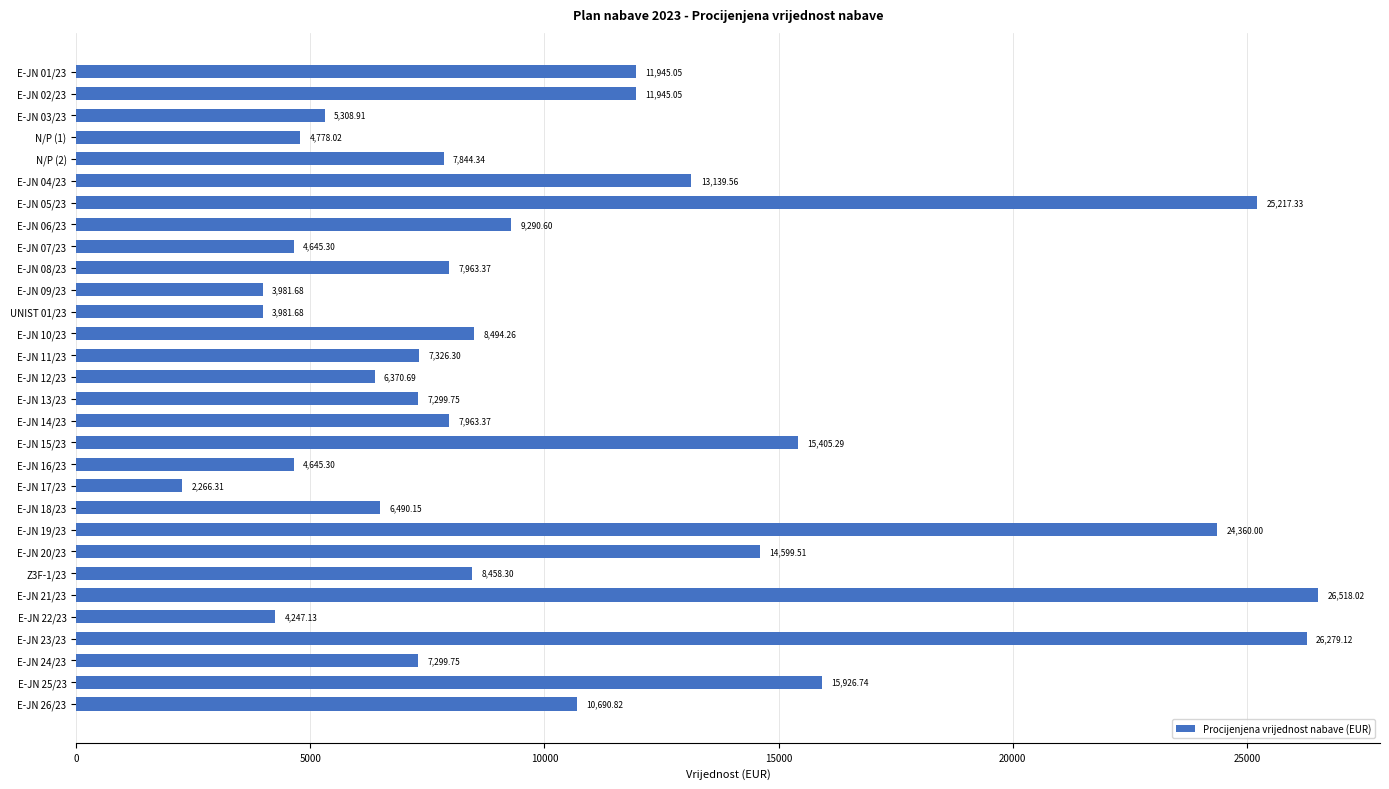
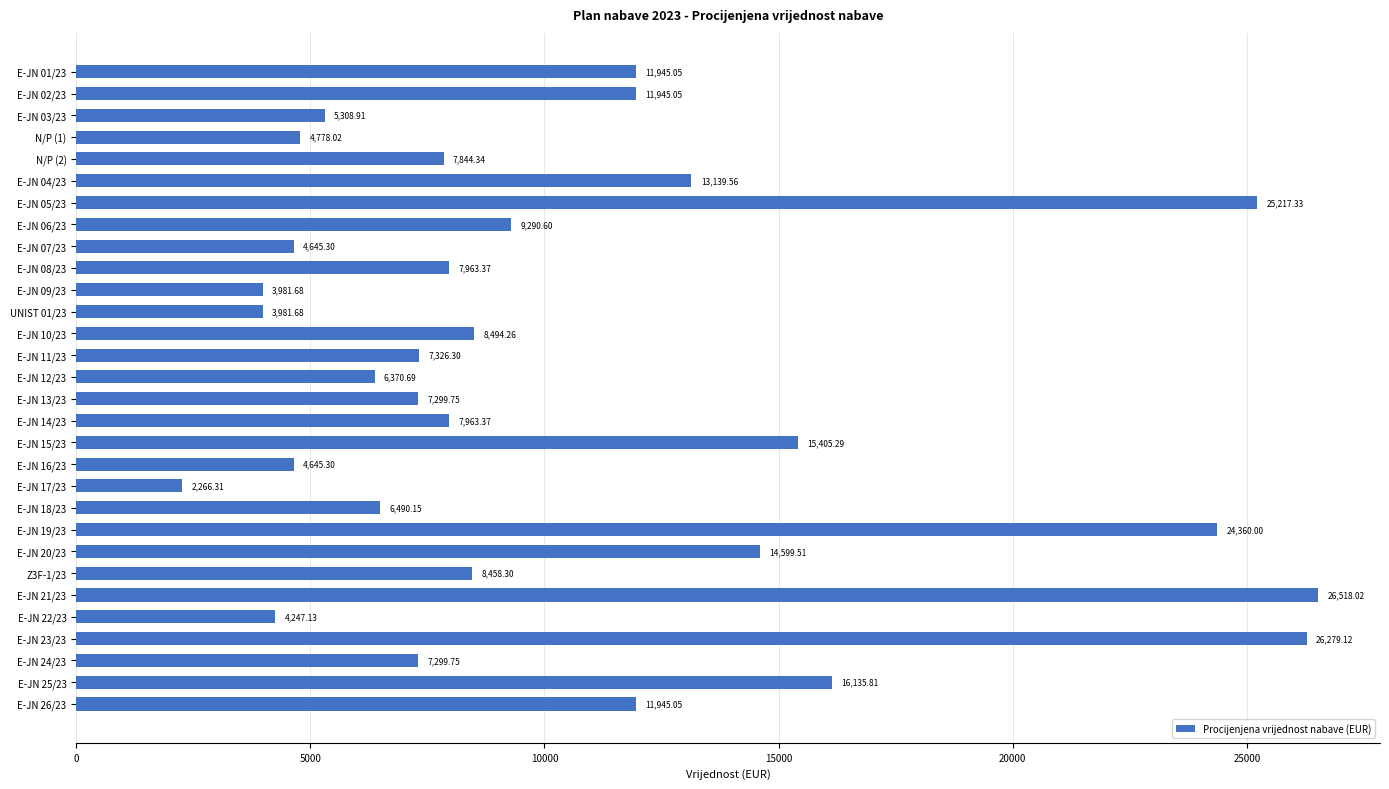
  {
    "E-JN 01/23": "11,945.05",
    "E-JN 02/23": "11,945.05",
    "E-JN 03/23": "5,308.91",
    "N/P (1)": "4,778.02",
    "N/P (2)": "7,844.34",
    "E-JN 04/23": "13,139.56",
    "E-JN 05/23": "25,217.33",
    "E-JN 06/23": "9,290.60",
    "E-JN 07/23": "4,645.30",
    "E-JN 08/23": "7,963.37",
    "E-JN 09/23": "3,981.68",
    "UNIST 01/23": "3,981.68",
    "E-JN 10/23": "8,494.26",
    "E-JN 11/23": "7,326.30",
    "E-JN 12/23": "6,370.69",
    "E-JN 13/23": "7,299.75",
    "E-JN 14/23": "7,963.37",
    "E-JN 15/23": "15,405.29",
    "E-JN 16/23": "4,645.30",
    "E-JN 17/23": "2,266.31",
    "E-JN 18/23": "6,490.15",
    "E-JN 19/23": "24,360.00",
    "E-JN 20/23": "14,599.51",
    "Z3F-1/23": "8,458.30",
    "E-JN 21/23": "26,518.02",
    "E-JN 22/23": "4,247.13",
    "E-JN 23/23": "26,279.12",
    "E-JN 24/23": "7,299.75",
-   "E-JN 25/23": "15,926.74",
-   "E-JN 26/23": "10,690.82"
+   "E-JN 25/23": "16,135.81",
+   "E-JN 26/23": "11,945.05"
  }
